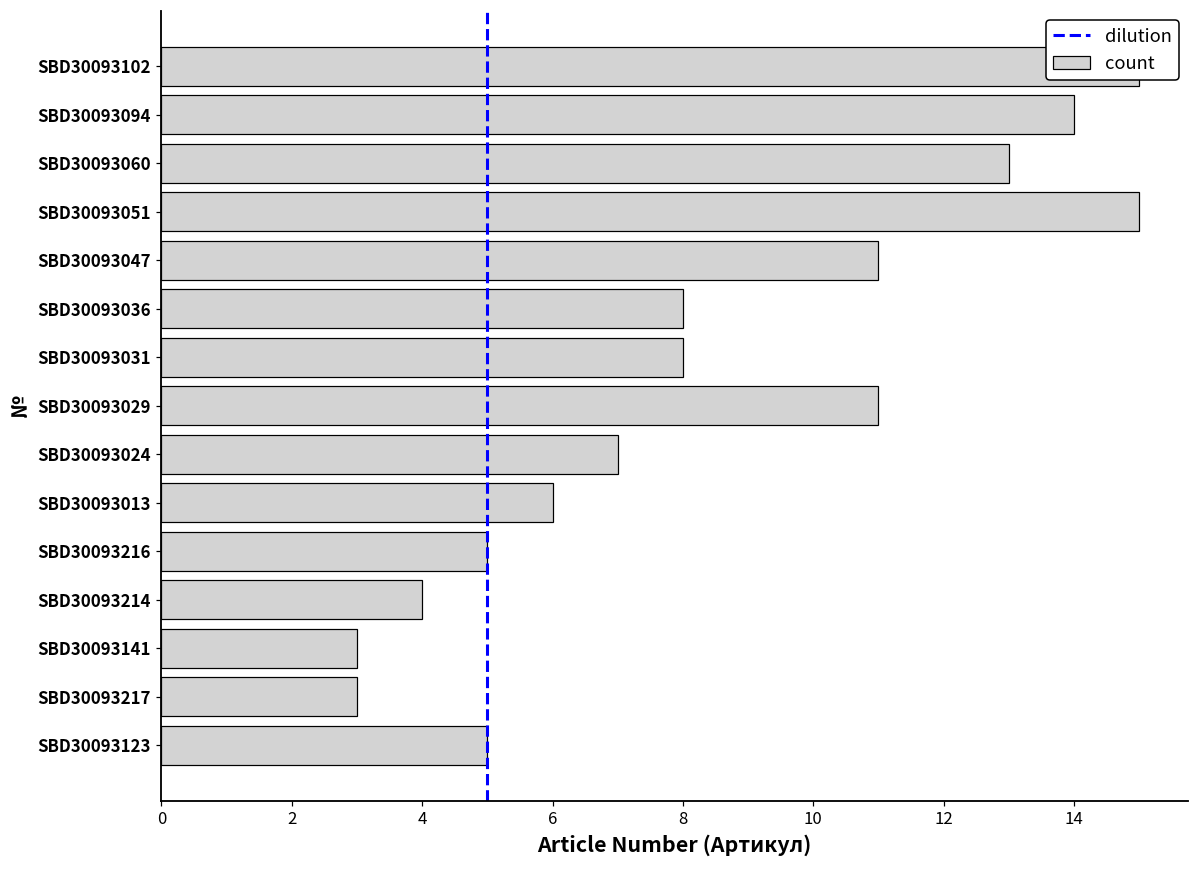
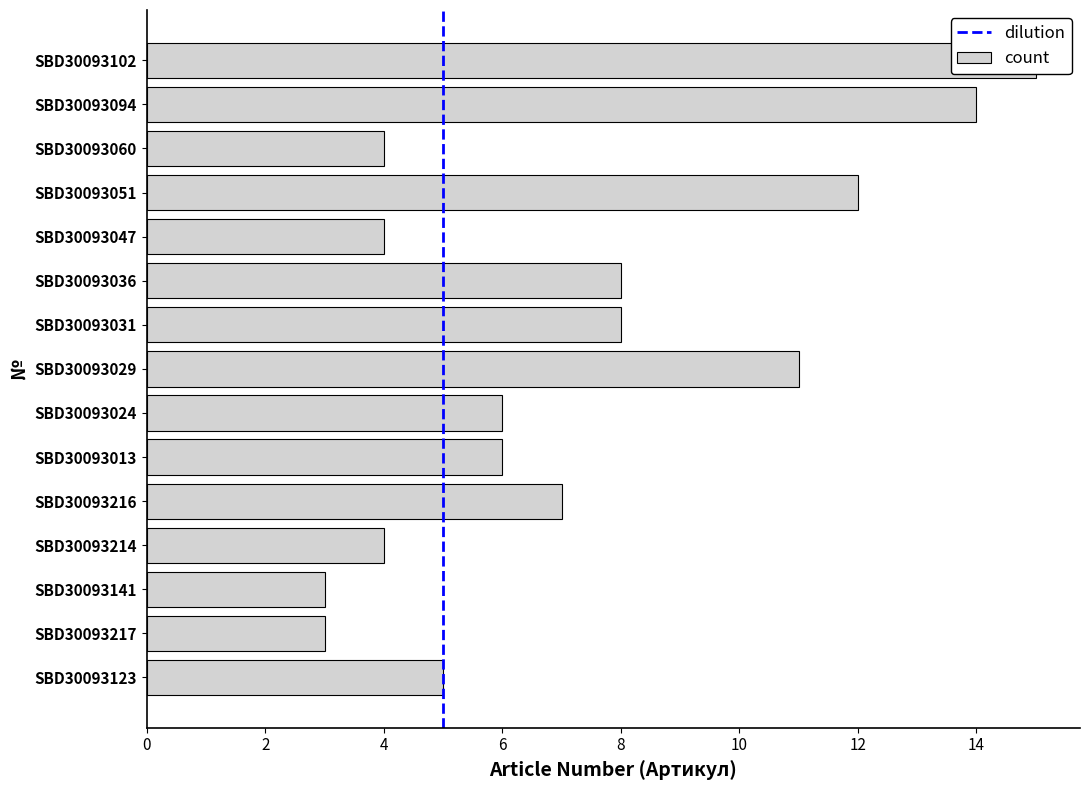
  {
    "SBD30093094": 14,
-   "SBD30093060": 13,
-   "SBD30093051": 15,
-   "SBD30093047": 11,
+   "SBD30093060": 4,
+   "SBD30093051": 12,
+   "SBD30093047": 4,
    "SBD30093036": 8,
    "SBD30093031": 8,
    "SBD30093029": 11,
-   "SBD30093024": 7,
+   "SBD30093024": 6,
    "SBD30093013": 6,
-   "SBD30093216": 5,
+   "SBD30093216": 7,
    "SBD30093214": 4,
    "SBD30093141": 3,
    "SBD30093217": 3,
    "SBD30093123": 5
  }
